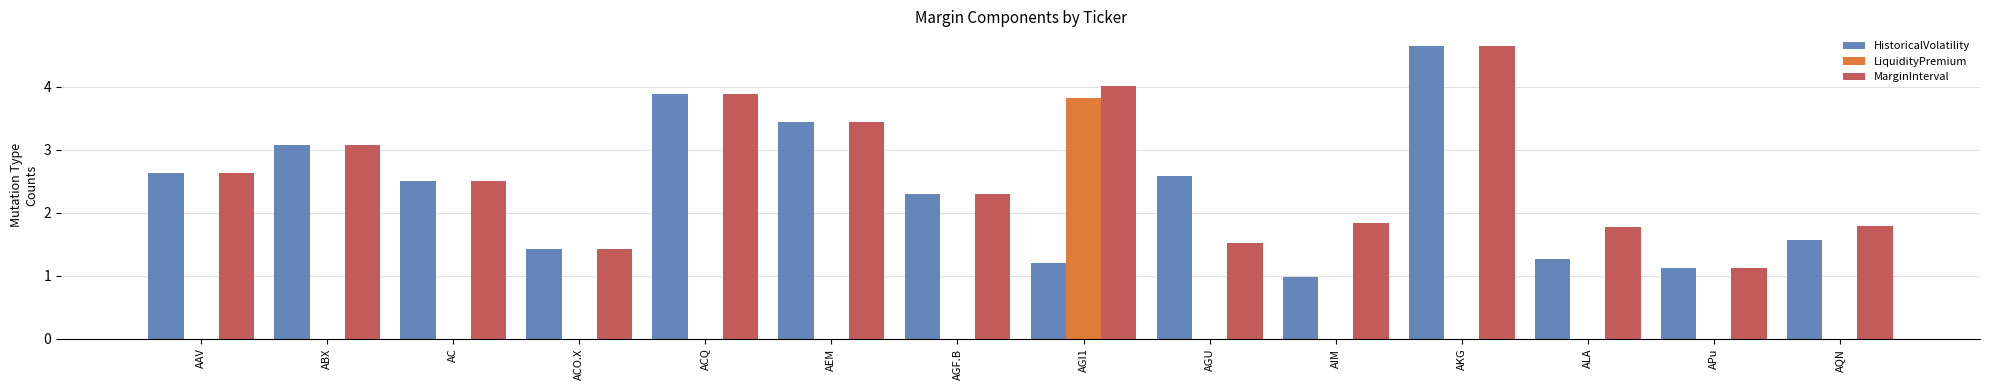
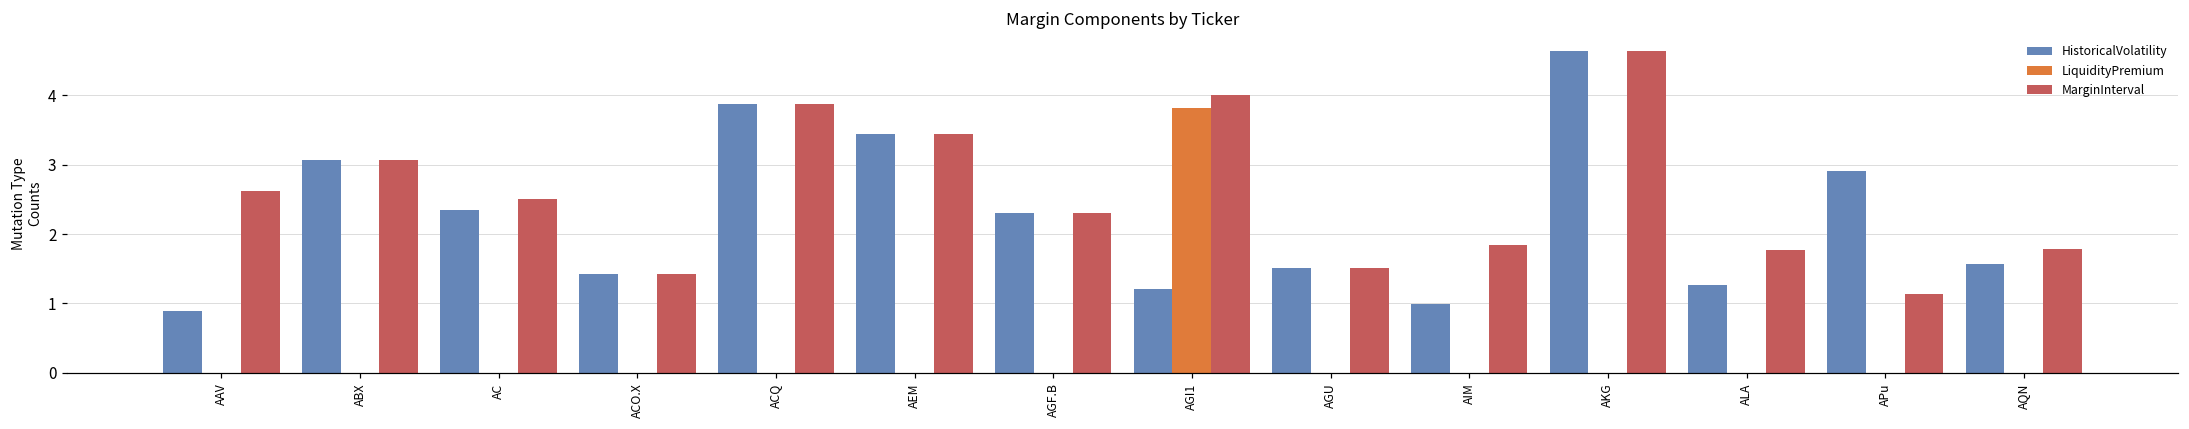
  {
    "HistoricalVolatility": {
-     "AAV": 2.6,
+     "AAV": 0.9,
      "ABX": 3.1,
-     "AC": 2.5,
+     "AC": 2.3,
      "ACO.X": 1.4,
      "ACQ": 3.9,
      "AEM": 3.4,
      "AGF.B": 2.3,
      "AGI1": 1.2,
-     "AGU": 2.6,
+     "AGU": 1.5,
      "AIM": 1.0,
      "AKG": 4.6,
      "ALA": 1.3,
-     "APu": 1.1,
+     "APu": 2.9,
      "AQN": 1.6
    }
  }
